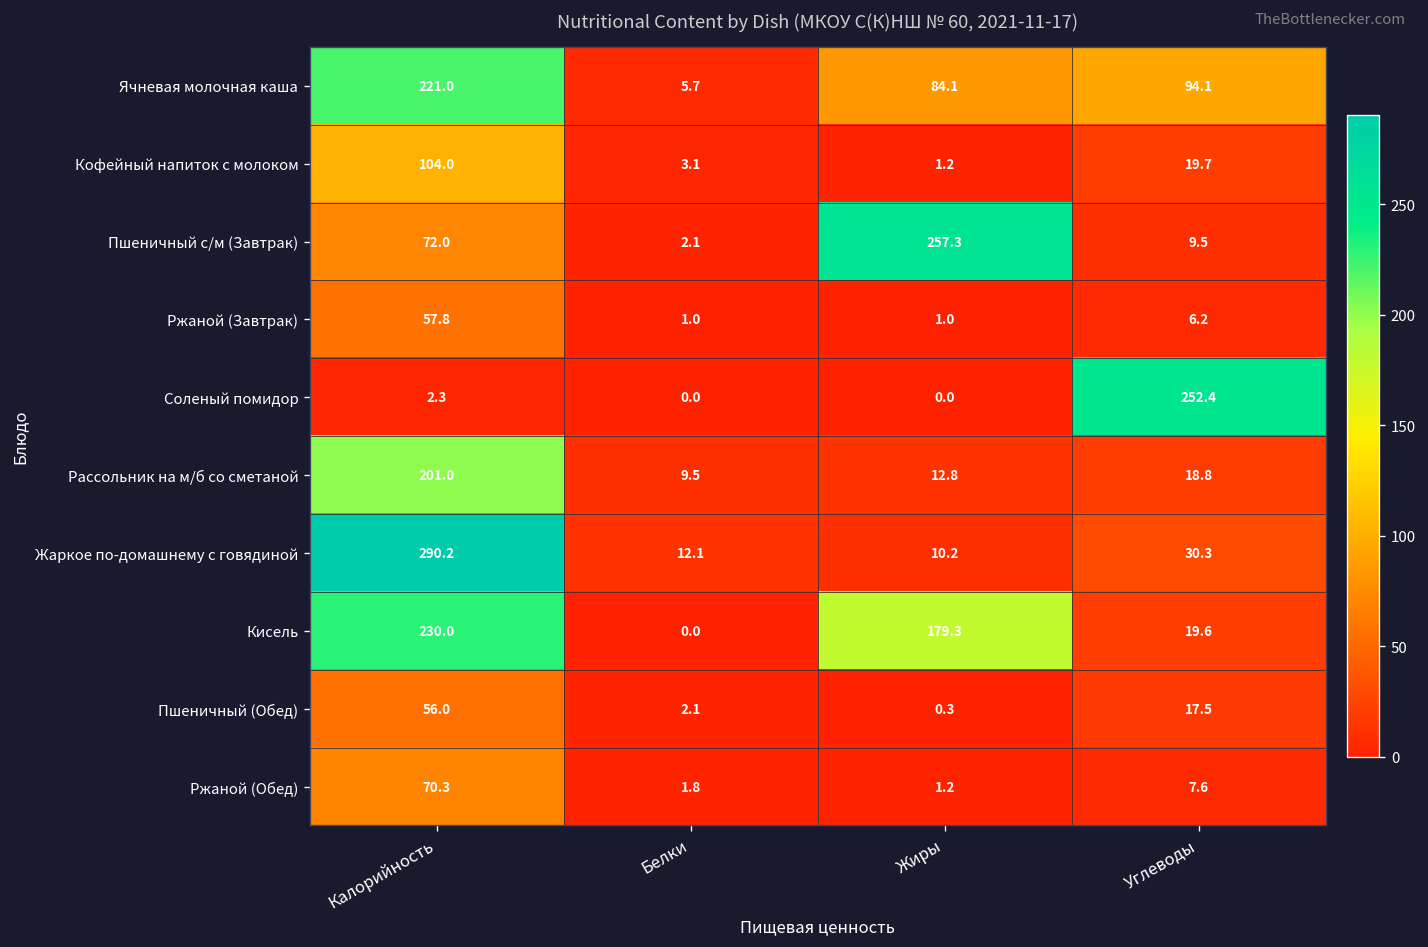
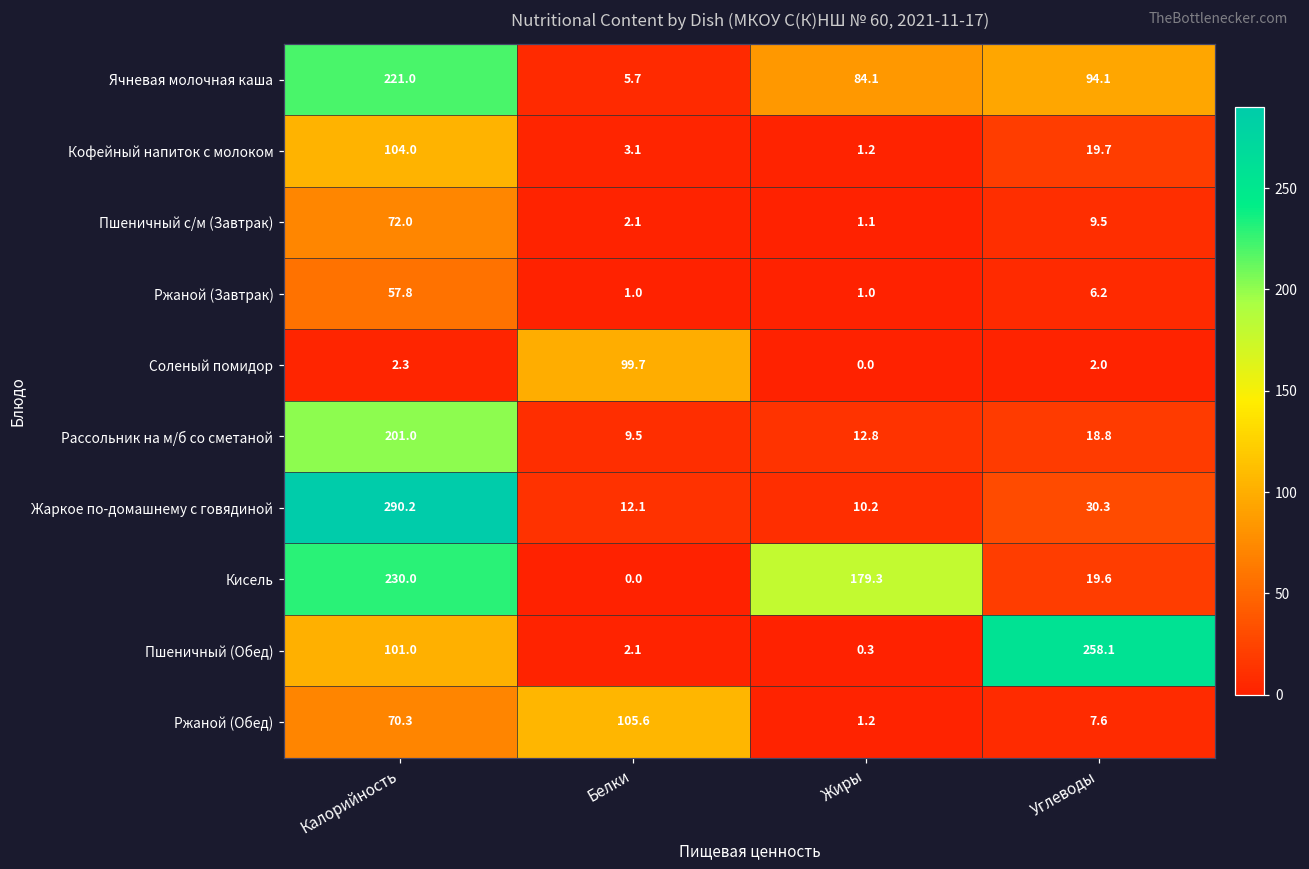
  {
    "Ячневая молочная каша": {
      "Калорийность": 221.0,
      "Белки": 5.7,
      "Жиры": 84.1,
      "Углеводы": 94.1
    },
    "Кофейный напиток с молоком": {
      "Калорийность": 104.0,
      "Белки": 3.1,
      "Жиры": 1.2,
      "Углеводы": 19.7
    },
    "Пшеничный с/м (Завтрак)": {
      "Калорийность": 72.0,
      "Белки": 2.1,
-     "Жиры": 257.3,
+     "Жиры": 1.1,
      "Углеводы": 9.5
    },
    "Ржаной (Завтрак)": {
      "Калорийность": 57.8,
      "Белки": 1.0,
      "Жиры": 1.0,
      "Углеводы": 6.2
    },
    "Соленый помидор": {
      "Калорийность": 2.3,
-     "Белки": 0.0,
+     "Белки": 99.7,
      "Жиры": 0.0,
-     "Углеводы": 252.4
+     "Углеводы": 2.0
    },
    "Рассольник на м/б со сметаной": {
      "Калорийность": 201.0,
      "Белки": 9.5,
      "Жиры": 12.8,
      "Углеводы": 18.8
    },
    "Жаркое по-домашнему с говядиной": {
      "Калорийность": 290.2,
      "Белки": 12.1,
      "Жиры": 10.2,
      "Углеводы": 30.3
    },
    "Кисель": {
      "Калорийность": 230.0,
      "Белки": 0.0,
      "Жиры": 179.3,
      "Углеводы": 19.6
    },
    "Пшеничный (Обед)": {
-     "Калорийность": 56.0,
+     "Калорийность": 101.0,
      "Белки": 2.1,
      "Жиры": 0.3,
-     "Углеводы": 17.5
+     "Углеводы": 258.1
    },
    "Ржаной (Обед)": {
      "Калорийность": 70.3,
-     "Белки": 1.8,
+     "Белки": 105.6,
      "Жиры": 1.2,
      "Углеводы": 7.6
    }
  }
